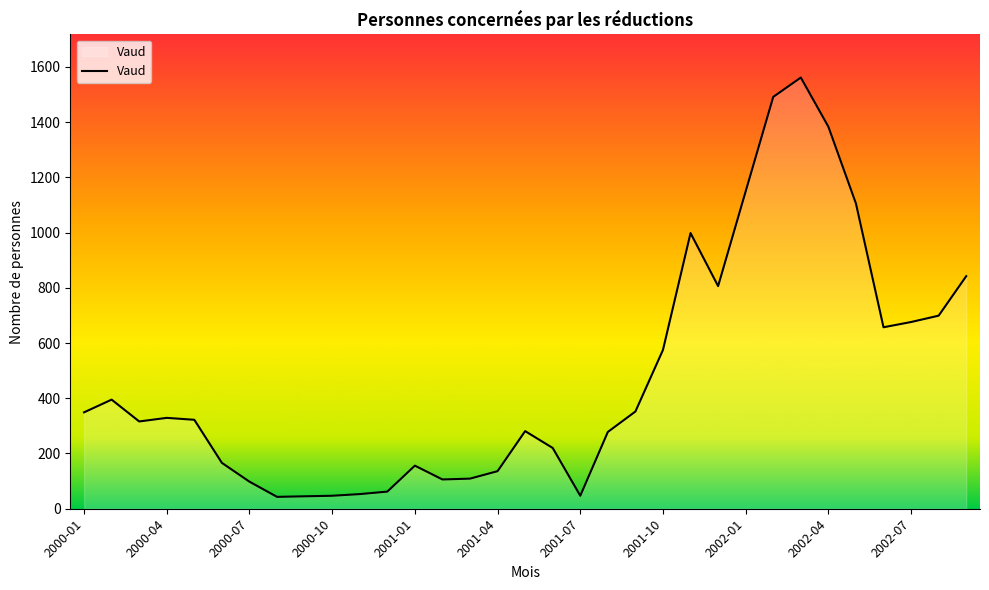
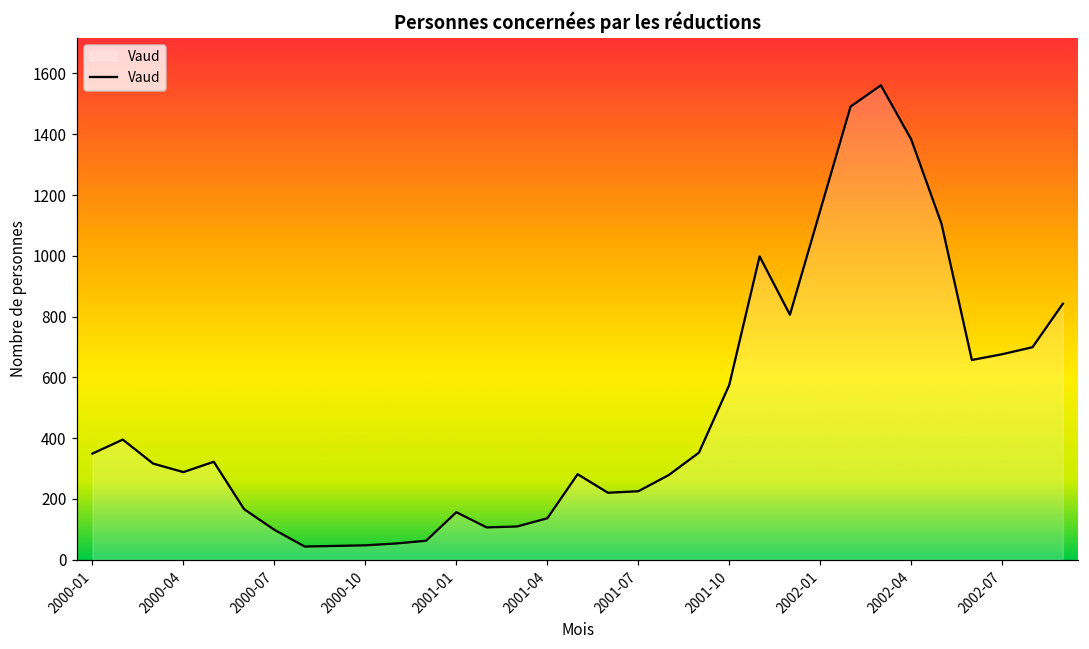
  {
    "2000-01": 350,
-   "2000-04": 330,
+   "2000-04": 290,
    "2000-07": 100,
    "2000-10": 50,
    "2001-01": 160,
    "2001-04": 140,
-   "2001-07": 50,
+   "2001-07": 230,
    "2001-10": 580,
    "2002-01": 1150,
    "2002-04": 1380,
    "2002-07": 680
  }
